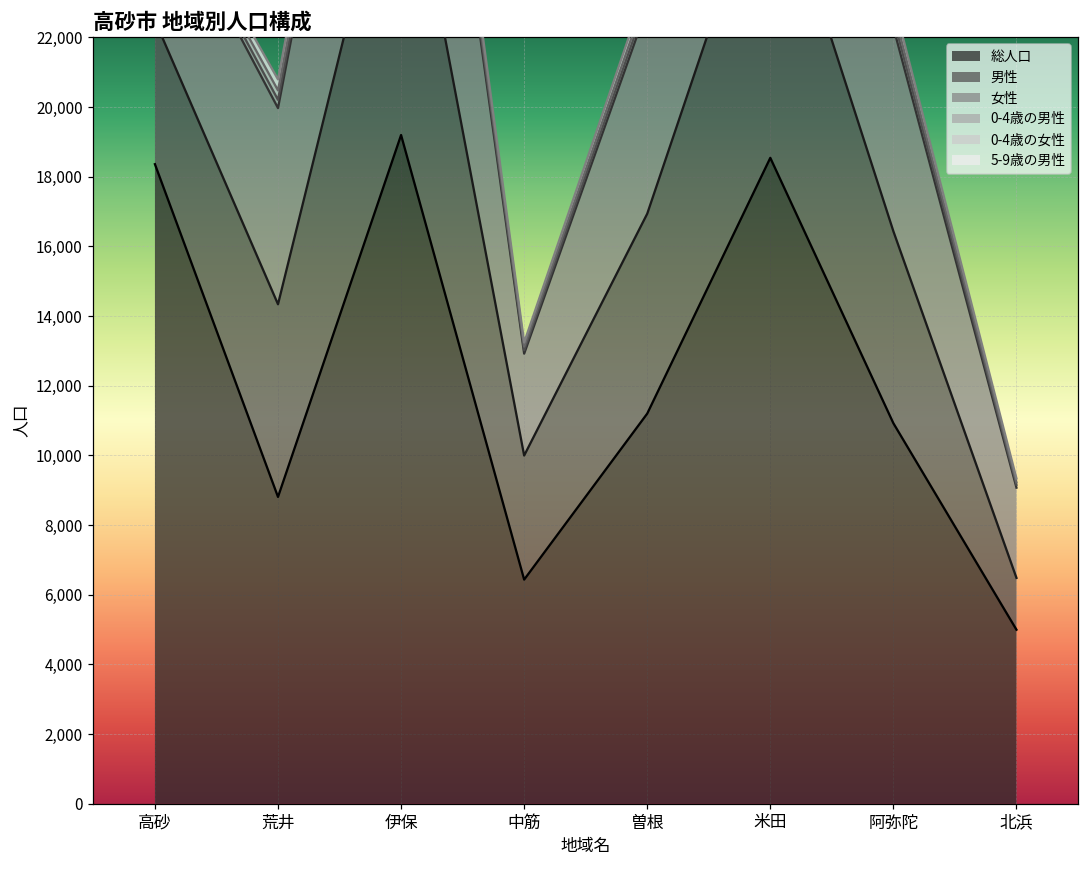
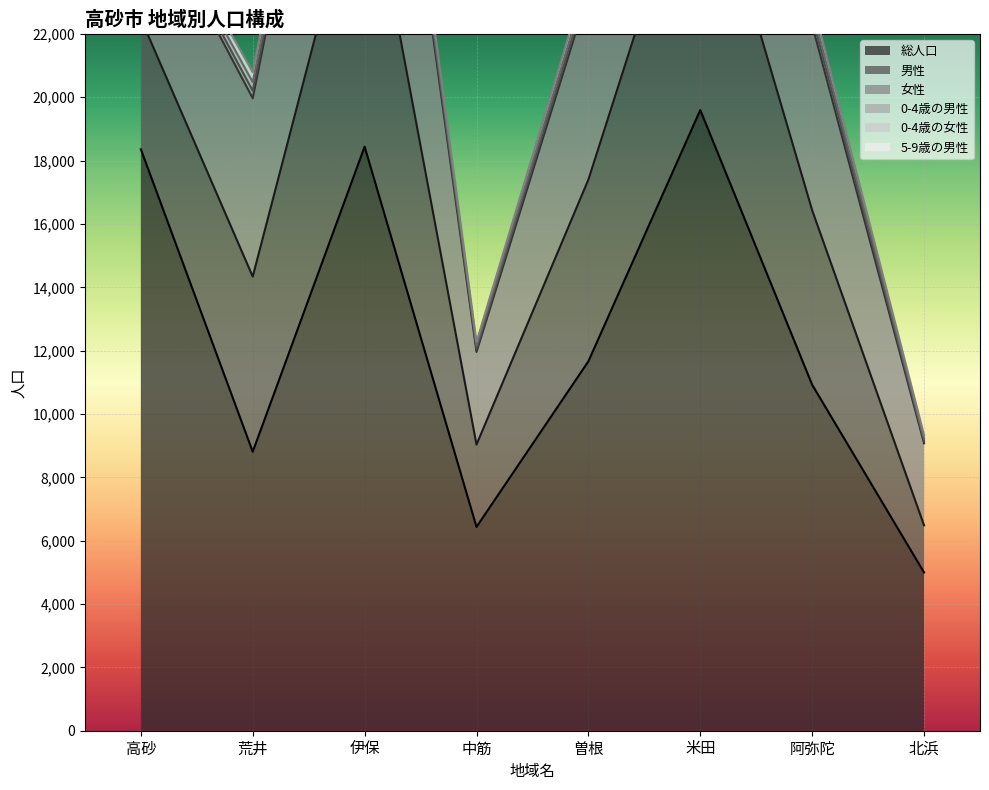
  {
    "総人口": {
      "高砂": "18,400",
      "荒井": "8,800",
-     "伊保": "19,200",
+     "伊保": "18,400",
      "中筋": "6,400",
-     "曽根": "11,200",
-     "米田": "18,500",
+     "曽根": "11,700",
+     "米田": "19,600",
      "阿弥陀": "10,900",
      "北浜": "5,000"
    },
    "男性": {
      "荒井": "5,500",
-     "中筋": "3,600",
+     "中筋": "2,600",
      "曽根": "5,700",
      "阿弥陀": "5,500",
      "北浜": "1,500"
    }
  }
